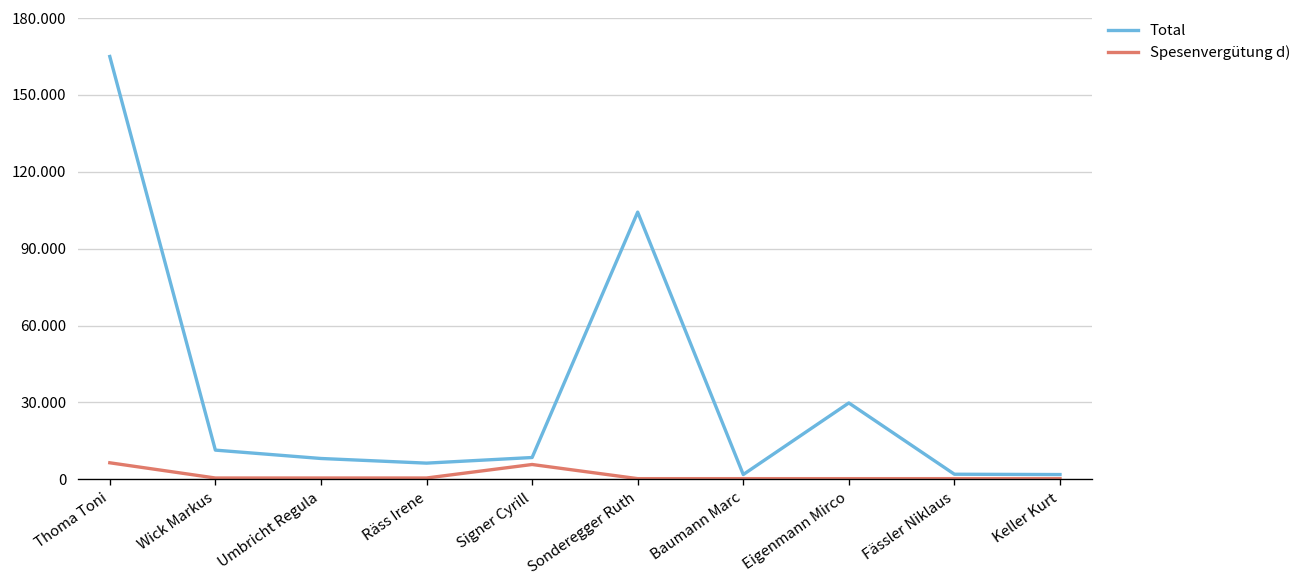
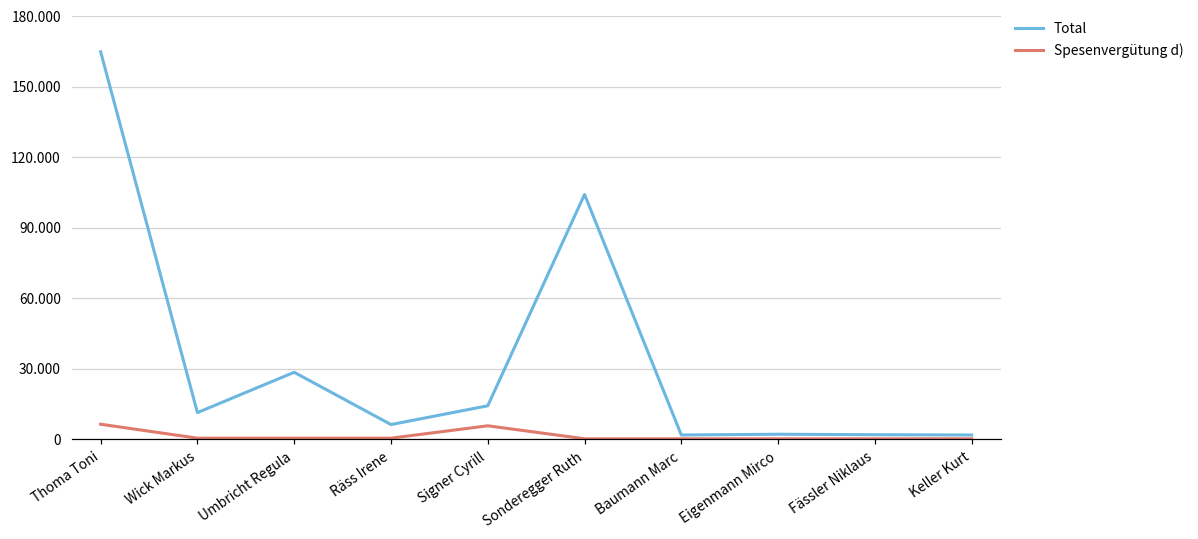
  {
    "Total": {
      "Thoma Toni": 165,
      "Wick Markus": 11,
-     "Umbricht Regula": 8,
+     "Umbricht Regula": 29,
      "Räss Irene": 6,
-     "Signer Cyrill": 8,
+     "Signer Cyrill": 14,
      "Sonderegger Ruth": 104,
      "Baumann Marc": 2,
-     "Eigenmann Mirco": 30,
+     "Eigenmann Mirco": 2,
      "Fässler Niklaus": 2,
      "Keller Kurt": 2
    },
    "Spesenvergütung d)": {
      "Thoma Toni": 6,
      "Wick Markus": 1,
      "Umbricht Regula": 1,
      "Räss Irene": 1,
      "Signer Cyrill": 6,
      "Sonderegger Ruth": 0,
      "Baumann Marc": 0,
      "Eigenmann Mirco": 0,
      "Fässler Niklaus": 0,
      "Keller Kurt": 0
    }
  }
